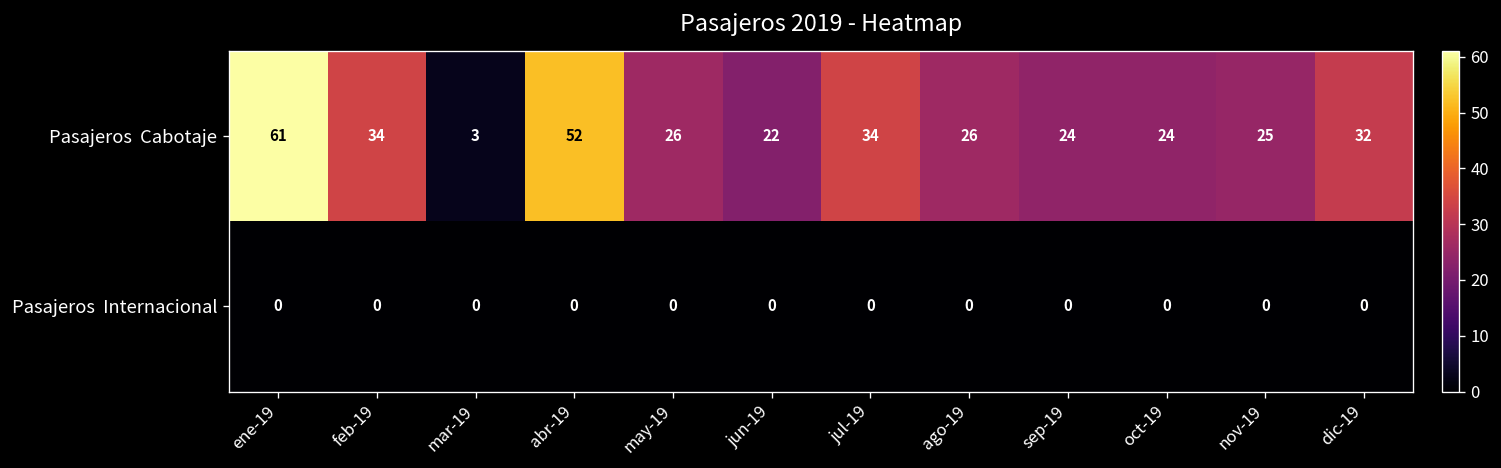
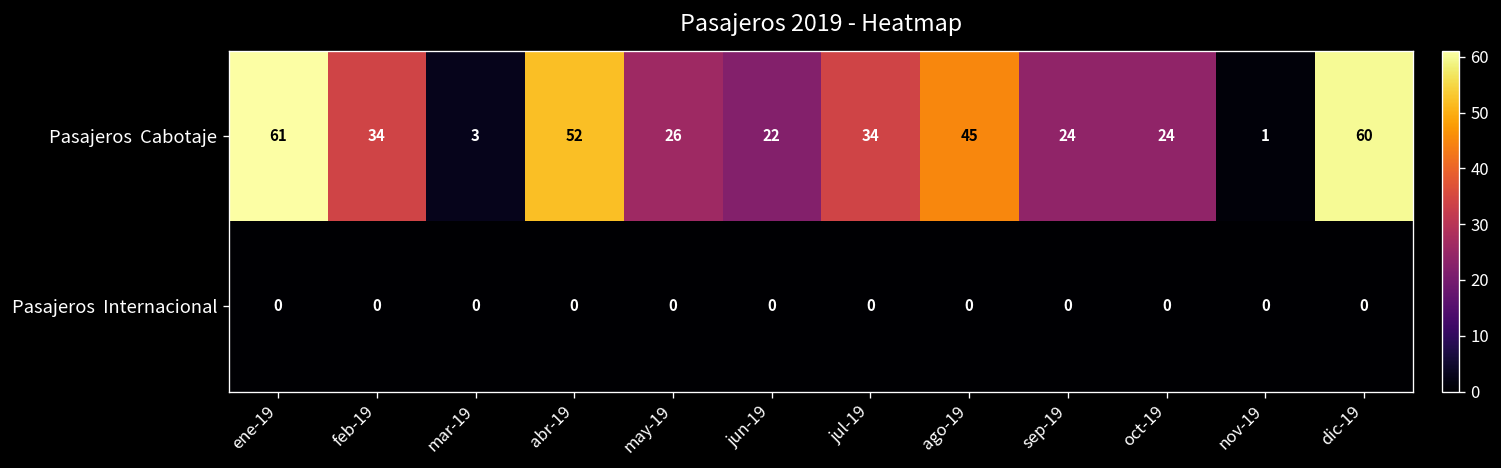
  {
    "Pasajeros Cabotaje": {
      "ene-19": 61,
      "feb-19": 34,
      "mar-19": 3,
      "abr-19": 52,
      "may-19": 26,
      "jun-19": 22,
      "jul-19": 34,
-     "ago-19": 26,
+     "ago-19": 45,
      "sep-19": 24,
      "oct-19": 24,
-     "nov-19": 25,
-     "dic-19": 32
+     "nov-19": 1,
+     "dic-19": 60
    },
    "Pasajeros Internacional": {
      "ene-19": 0,
      "feb-19": 0,
      "mar-19": 0,
      "abr-19": 0,
      "may-19": 0,
      "jun-19": 0,
      "jul-19": 0,
      "ago-19": 0,
      "sep-19": 0,
      "oct-19": 0,
      "nov-19": 0,
      "dic-19": 0
    }
  }
